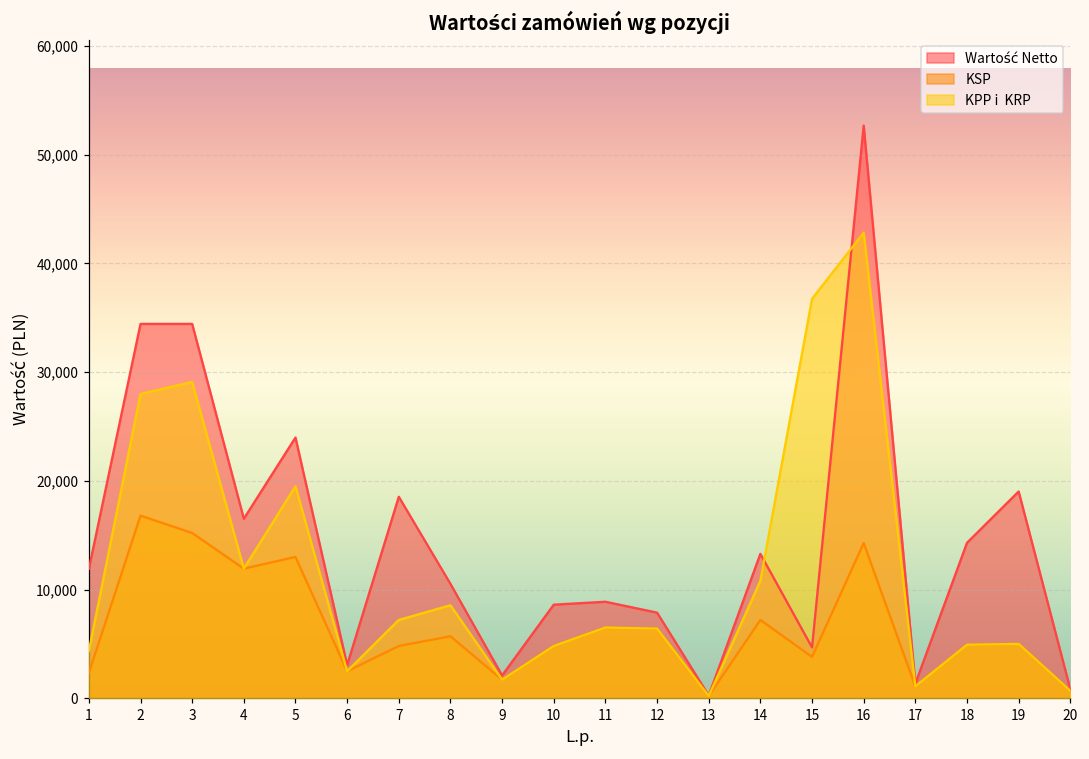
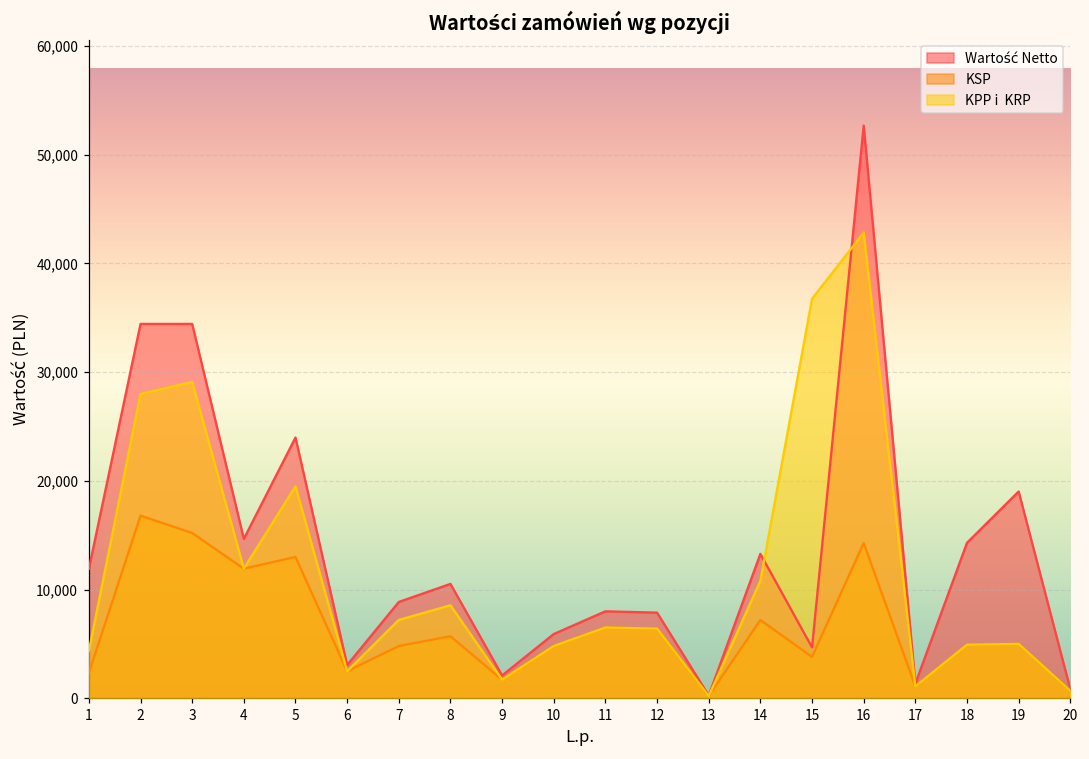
  {
    "Wartość Netto": {
      "1": "12,000",
      "2": "34,000",
      "3": "34,000",
-     "4": "17,000",
+     "4": "15,000",
      "5": "24,000",
      "6": "3,000",
-     "7": "19,000",
+     "7": "9,000",
      "8": "11,000",
      "9": "2,000",
-     "10": "9,000",
-     "11": "9,000",
+     "10": "6,000",
+     "11": "8,000",
      "12": "8,000",
      "14": "13,000",
      "15": "5,000",
      "16": "53,000",
      "18": "14,000",
      "19": "19,000"
    }
  }
